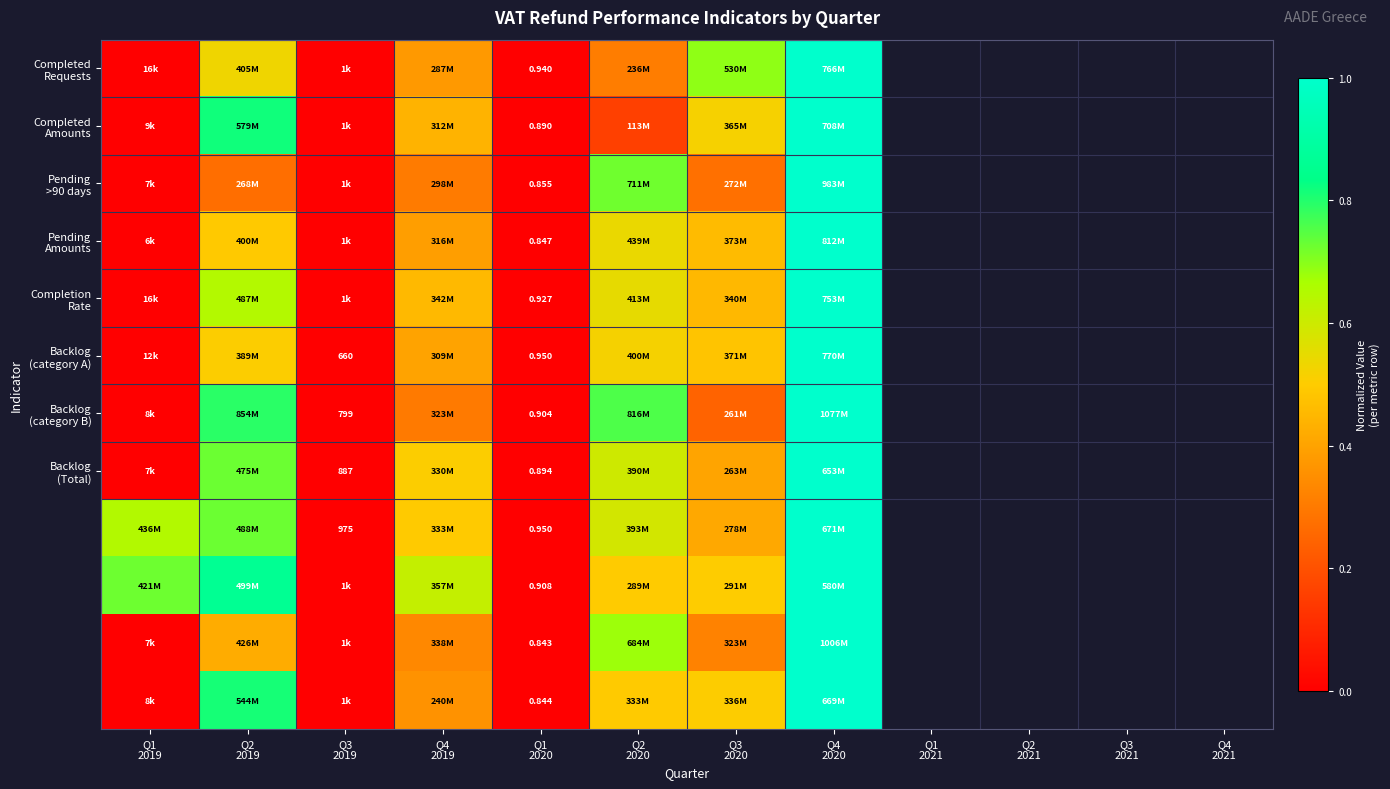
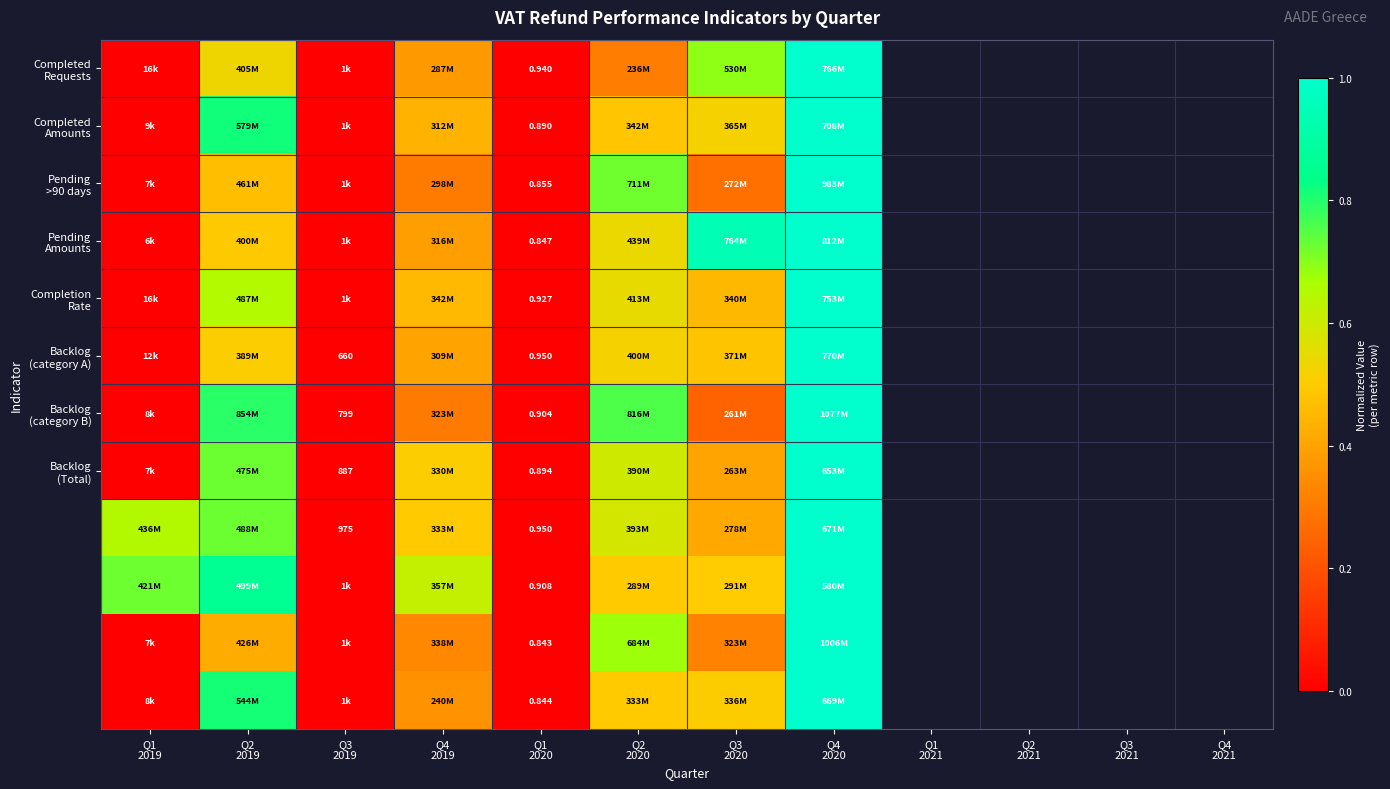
  {
    "Completed Requests": {
      "Q1 2019": "16k",
      "Q2 2019": "405M",
      "Q3 2019": "1k",
      "Q4 2019": "287M",
      "Q1 2020": "0.940",
      "Q2 2020": "236M",
      "Q3 2020": "530M",
      "Q4 2020": "766M"
    },
    "Completed Amounts": {
      "Q1 2019": "9k",
      "Q2 2019": "579M",
      "Q3 2019": "1k",
      "Q4 2019": "312M",
      "Q1 2020": "0.890",
-     "Q2 2020": "113M",
+     "Q2 2020": "342M",
      "Q3 2020": "365M",
      "Q4 2020": "708M"
    },
    "Pending >90 days": {
      "Q1 2019": "7k",
-     "Q2 2019": "268M",
+     "Q2 2019": "461M",
      "Q3 2019": "1k",
      "Q4 2019": "298M",
      "Q1 2020": "0.855",
      "Q2 2020": "711M",
      "Q3 2020": "272M",
      "Q4 2020": "983M"
    },
    "Pending Amounts": {
      "Q1 2019": "6k",
      "Q2 2019": "400M",
      "Q3 2019": "1k",
      "Q4 2019": "316M",
      "Q1 2020": "0.847",
      "Q2 2020": "439M",
-     "Q3 2020": "373M",
+     "Q3 2020": "764M",
      "Q4 2020": "812M"
    },
    "Completion Rate": {
      "Q1 2019": "16k",
      "Q2 2019": "487M",
      "Q3 2019": "1k",
      "Q4 2019": "342M",
      "Q1 2020": "0.927",
      "Q2 2020": "413M",
      "Q3 2020": "340M",
      "Q4 2020": "753M"
    },
    "Backlog (category A)": {
      "Q1 2019": "12k",
      "Q2 2019": "389M",
      "Q3 2019": "660",
      "Q4 2019": "309M",
      "Q1 2020": "0.950",
      "Q2 2020": "400M",
      "Q3 2020": "371M",
      "Q4 2020": "770M"
    },
    "Backlog (category B)": {
      "Q1 2019": "8k",
      "Q2 2019": "854M",
      "Q3 2019": "799",
      "Q4 2019": "323M",
      "Q1 2020": "0.904",
      "Q2 2020": "816M",
      "Q3 2020": "261M",
      "Q4 2020": "1077M"
    },
    "Backlog (Total)": {
      "Q1 2019": "7k",
      "Q2 2019": "475M",
      "Q3 2019": "887",
      "Q4 2019": "330M",
      "Q1 2020": "0.894",
      "Q2 2020": "390M",
      "Q3 2020": "263M",
      "Q4 2020": "653M"
    }
  }
